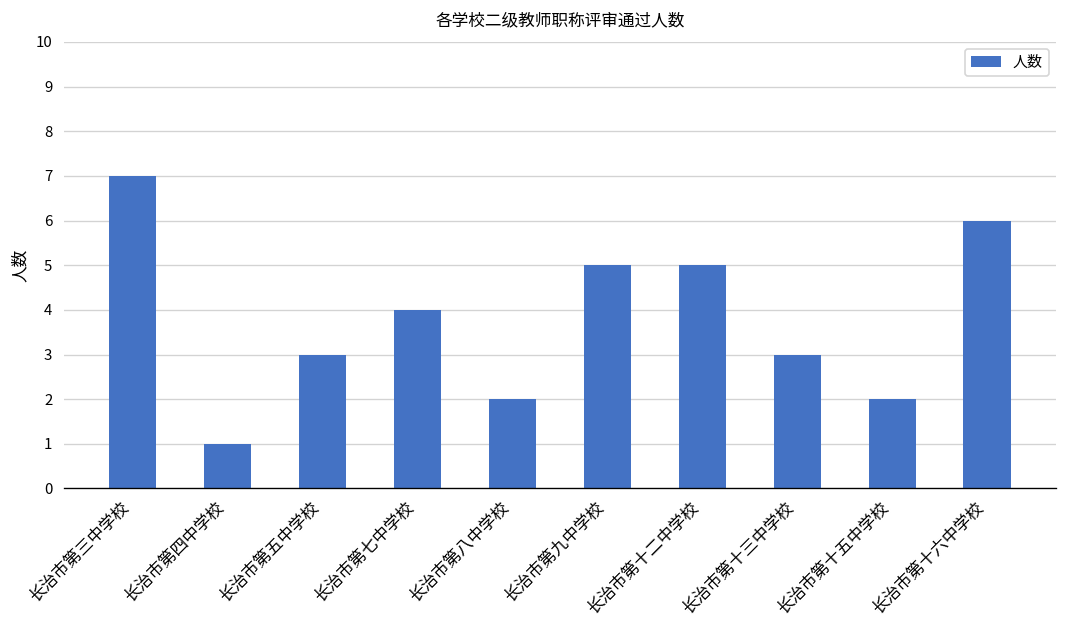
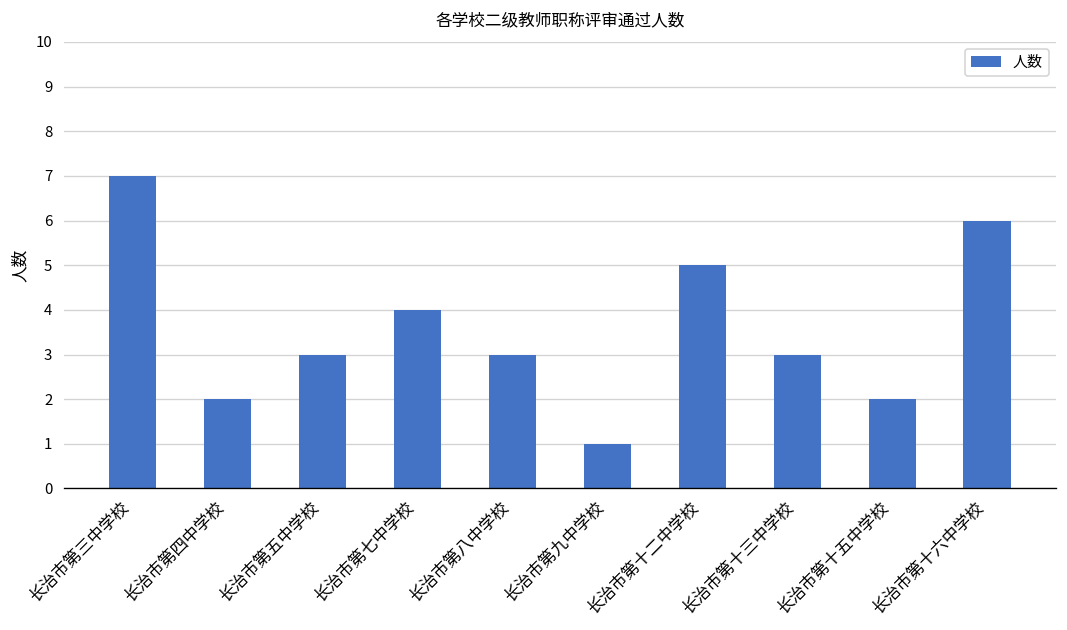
  {
    "长治市第三中学校": 7,
-   "长治市第四中学校": 1,
+   "长治市第四中学校": 2,
    "长治市第五中学校": 3,
    "长治市第七中学校": 4,
-   "长治市第八中学校": 2,
-   "长治市第九中学校": 5,
+   "长治市第八中学校": 3,
+   "长治市第九中学校": 1,
    "长治市第十二中学校": 5,
    "长治市第十三中学校": 3,
    "长治市第十五中学校": 2,
    "长治市第十六中学校": 6
  }
